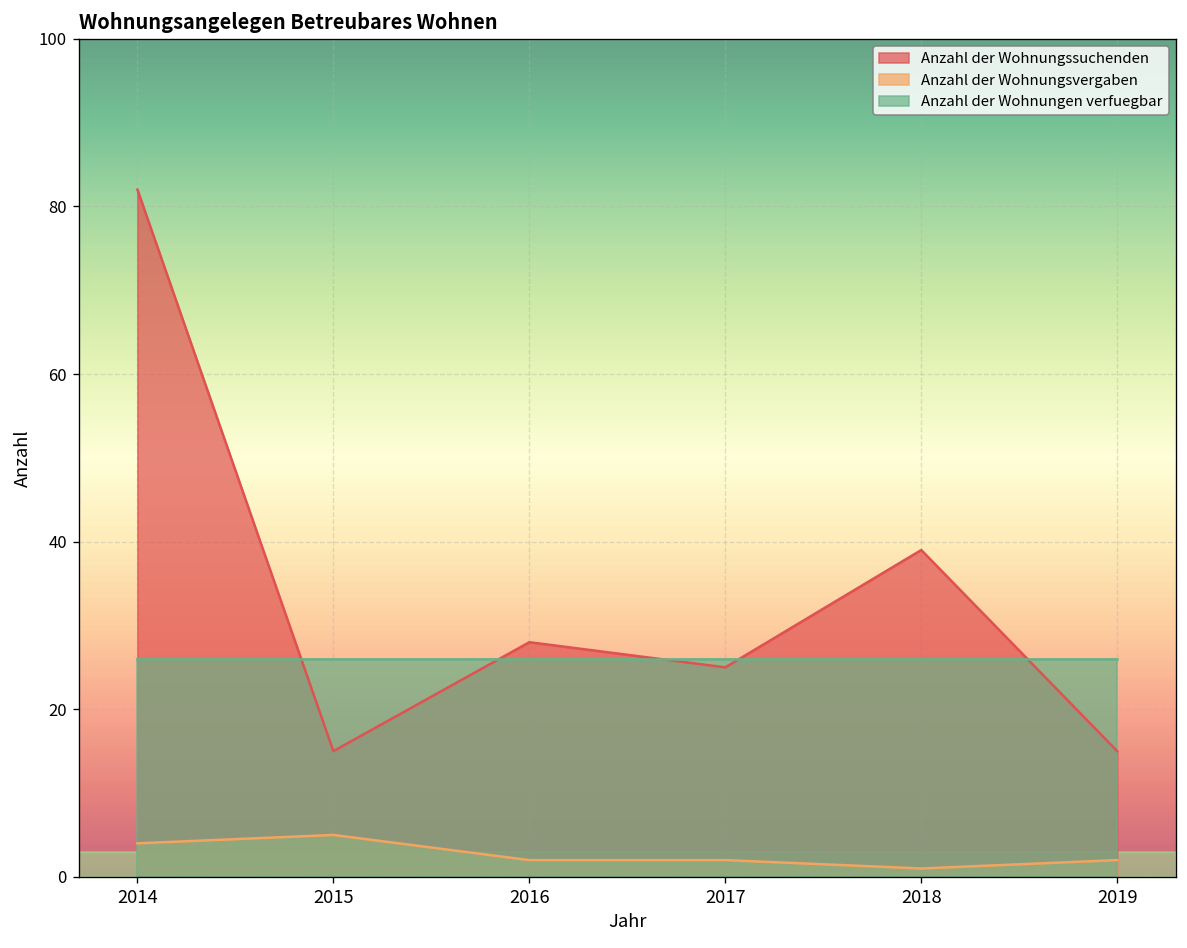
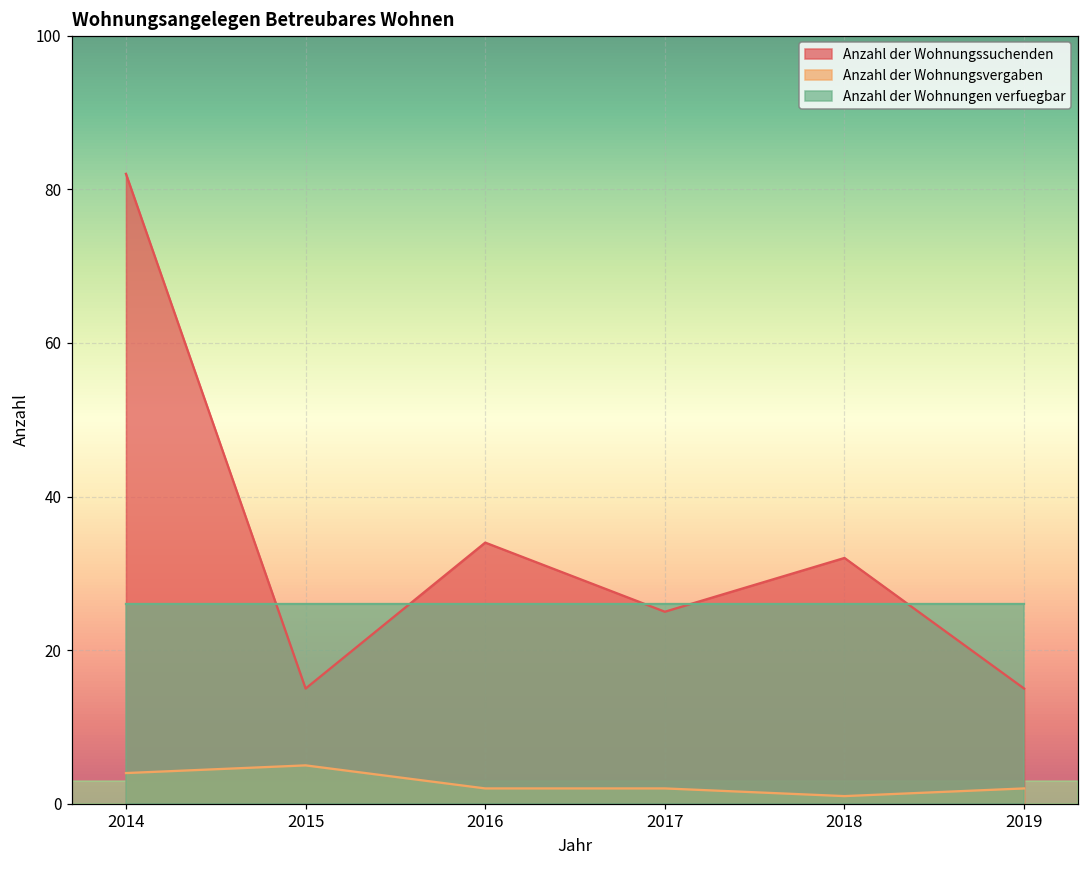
  {
    "Anzahl der Wohnungssuchenden": {
      "2014": 82,
      "2015": 15,
-     "2016": 28,
+     "2016": 34,
      "2017": 25,
-     "2018": 39,
+     "2018": 32,
      "2019": 15
    },
    "Anzahl der Wohnungsvergaben": {
      "2014": 4,
      "2015": 5
    },
    "Anzahl der Wohnungen verfuegbar": {
      "2014": 26,
      "2015": 26,
      "2016": 26,
      "2017": 26,
      "2018": 26,
      "2019": 26
    }
  }
